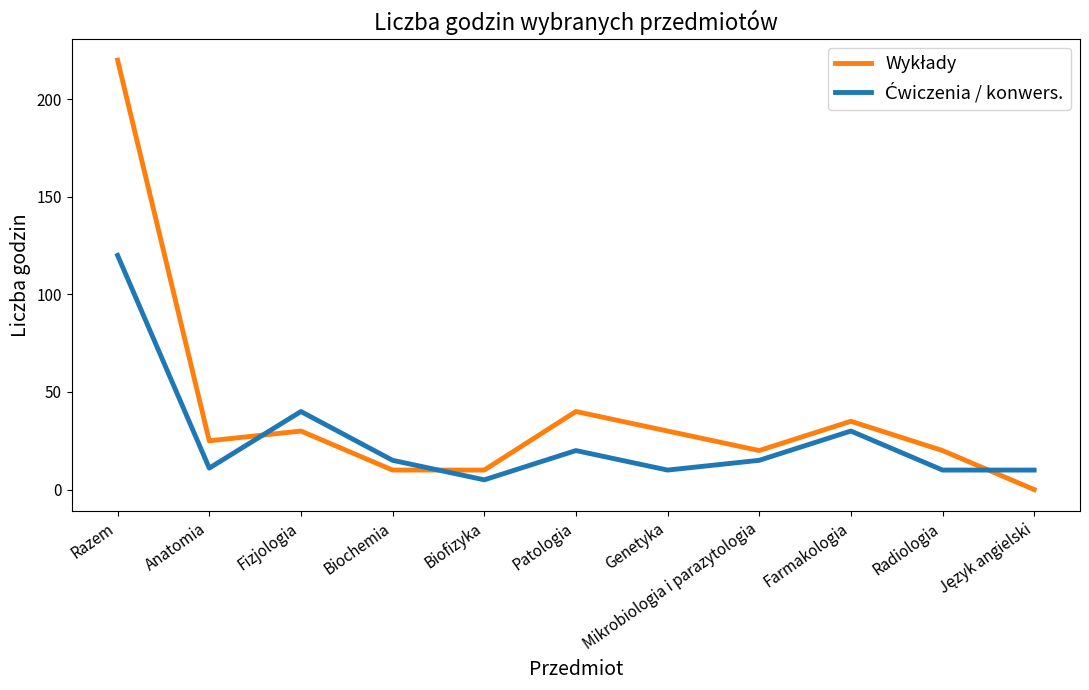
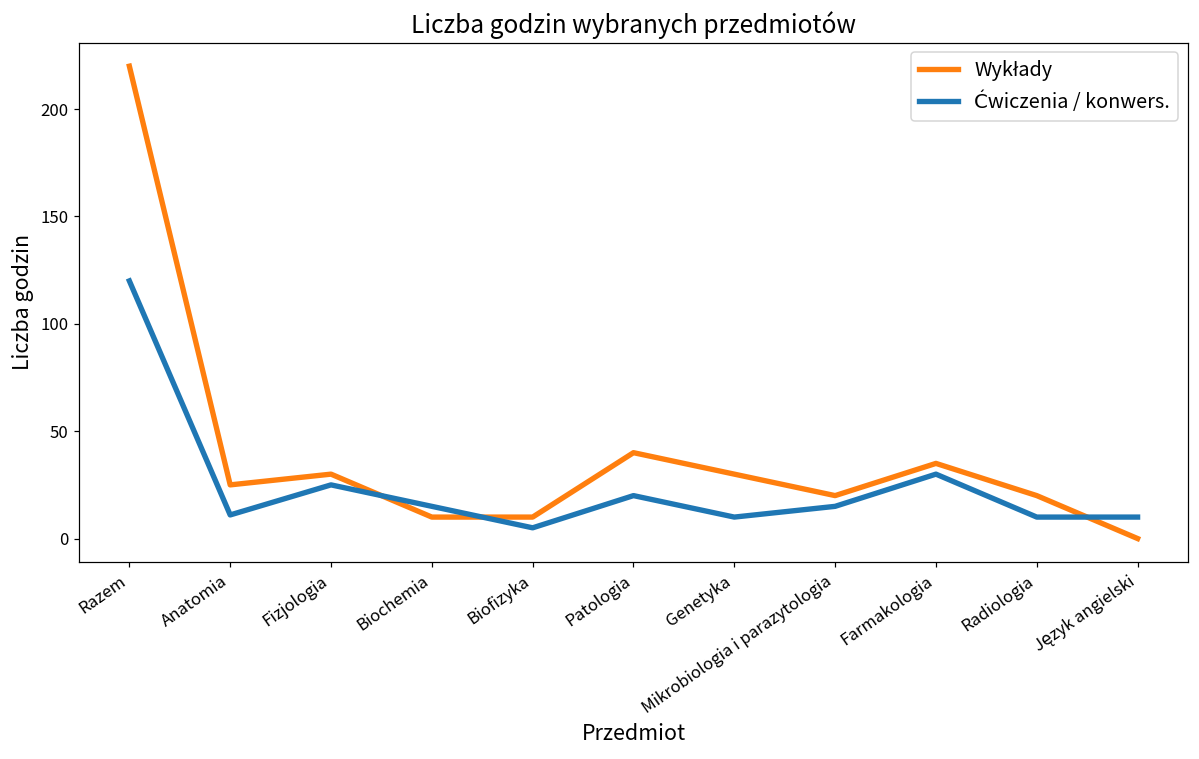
  {
    "Wykłady": {
      "Razem": 220,
      "Anatomia": 25,
      "Fizjologia": 30,
      "Biochemia": 10,
      "Biofizyka": 10,
      "Patologia": 40,
      "Genetyka": 30,
      "Mikrobiologia i parazytologia": 20,
      "Farmakologia": 35,
      "Radiologia": 20,
      "Język angielski": 0
    },
    "Ćwiczenia / konwers.": {
      "Razem": 120,
      "Anatomia": 11,
-     "Fizjologia": 40,
+     "Fizjologia": 25,
      "Biochemia": 15,
      "Biofizyka": 5,
      "Patologia": 20,
      "Genetyka": 10,
      "Mikrobiologia i parazytologia": 15,
      "Farmakologia": 30,
      "Radiologia": 10,
      "Język angielski": 10
    }
  }
